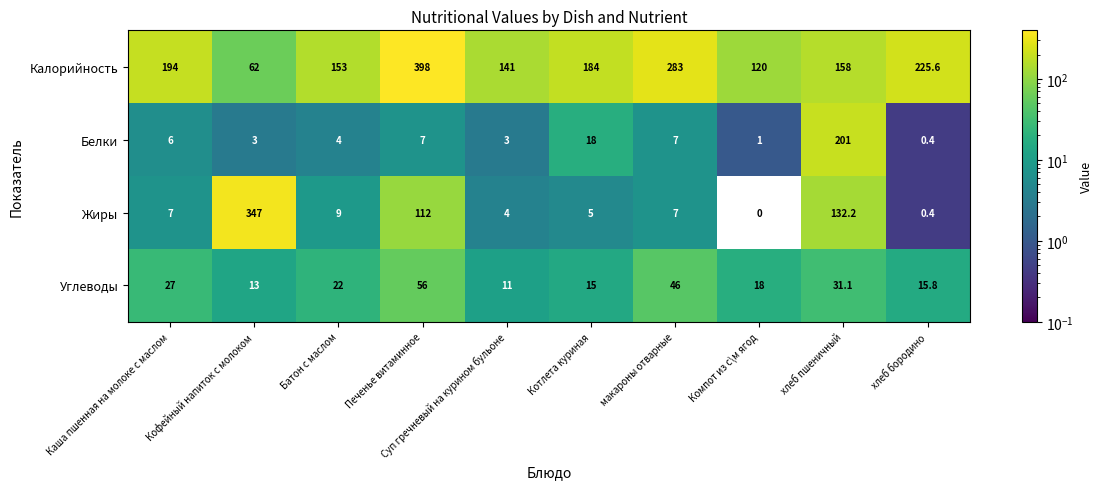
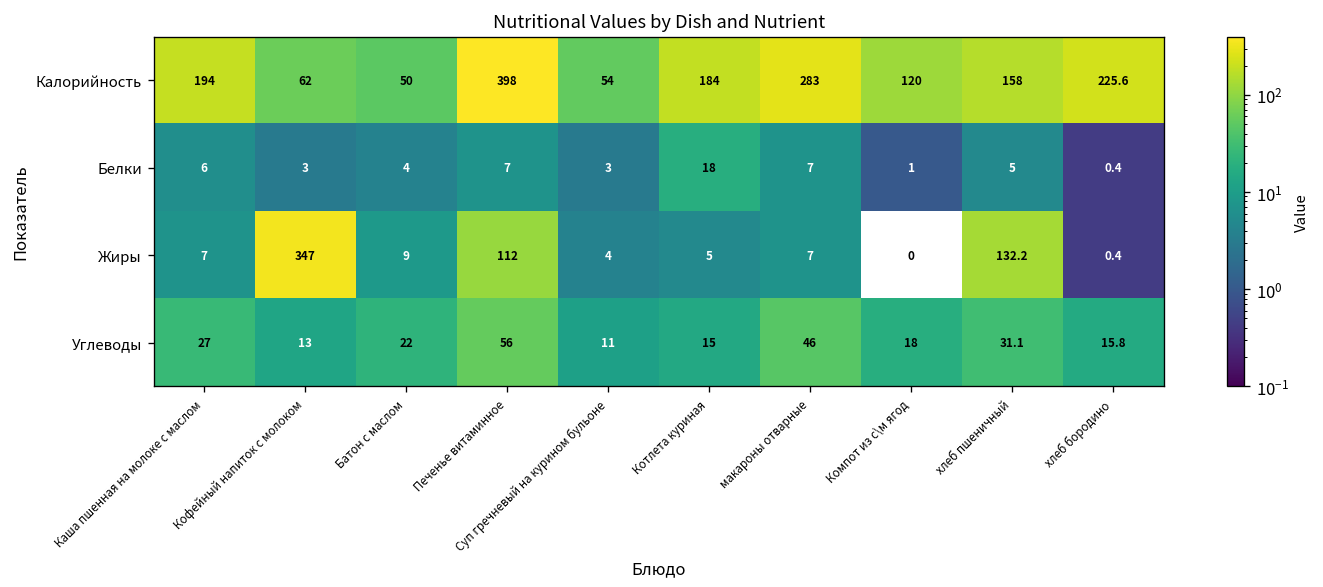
  {
    "Калорийность": {
      "Каша пшенная на молоке с маслом": 194,
      "Кофейный напиток с молоком": 62,
-     "Батон с маслом": 153,
+     "Батон с маслом": 50,
      "Печенье витаминное": 398,
-     "Суп гречневый на курином бульоне": 141,
+     "Суп гречневый на курином бульоне": 54,
      "Котлета куриная": 184,
      "макароны отварные": 283,
      "Компот из с\\м ягод": 120,
      "хлеб пшеничный": 158,
      "хлеб бородино": 225.6
    },
    "Белки": {
      "Каша пшенная на молоке с маслом": 6,
      "Кофейный напиток с молоком": 3,
      "Батон с маслом": 4,
      "Печенье витаминное": 7,
      "Суп гречневый на курином бульоне": 3,
      "Котлета куриная": 18,
      "макароны отварные": 7,
      "Компот из с\\м ягод": 1,
-     "хлеб пшеничный": 201,
+     "хлеб пшеничный": 5,
      "хлеб бородино": 0.4
    },
    "Жиры": {
      "Каша пшенная на молоке с маслом": 7,
      "Кофейный напиток с молоком": 347,
      "Батон с маслом": 9,
      "Печенье витаминное": 112,
      "Суп гречневый на курином бульоне": 4,
      "Котлета куриная": 5,
      "макароны отварные": 7,
      "Компот из с\\м ягод": 0,
      "хлеб пшеничный": 132.2,
      "хлеб бородино": 0.4
    },
    "Углеводы": {
      "Каша пшенная на молоке с маслом": 27,
      "Кофейный напиток с молоком": 13,
      "Батон с маслом": 22,
      "Печенье витаминное": 56,
      "Суп гречневый на курином бульоне": 11,
      "Котлета куриная": 15,
      "макароны отварные": 46,
      "Компот из с\\м ягод": 18,
      "хлеб пшеничный": 31.1,
      "хлеб бородино": 15.8
    }
  }
